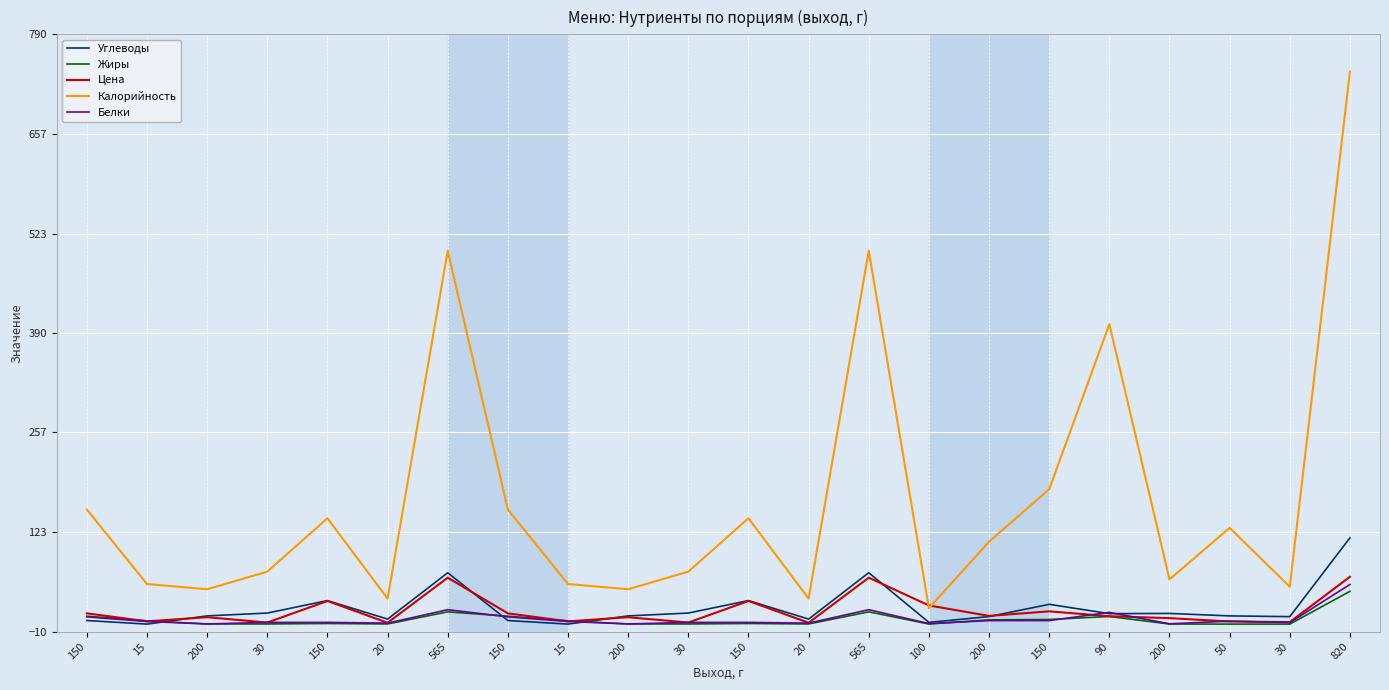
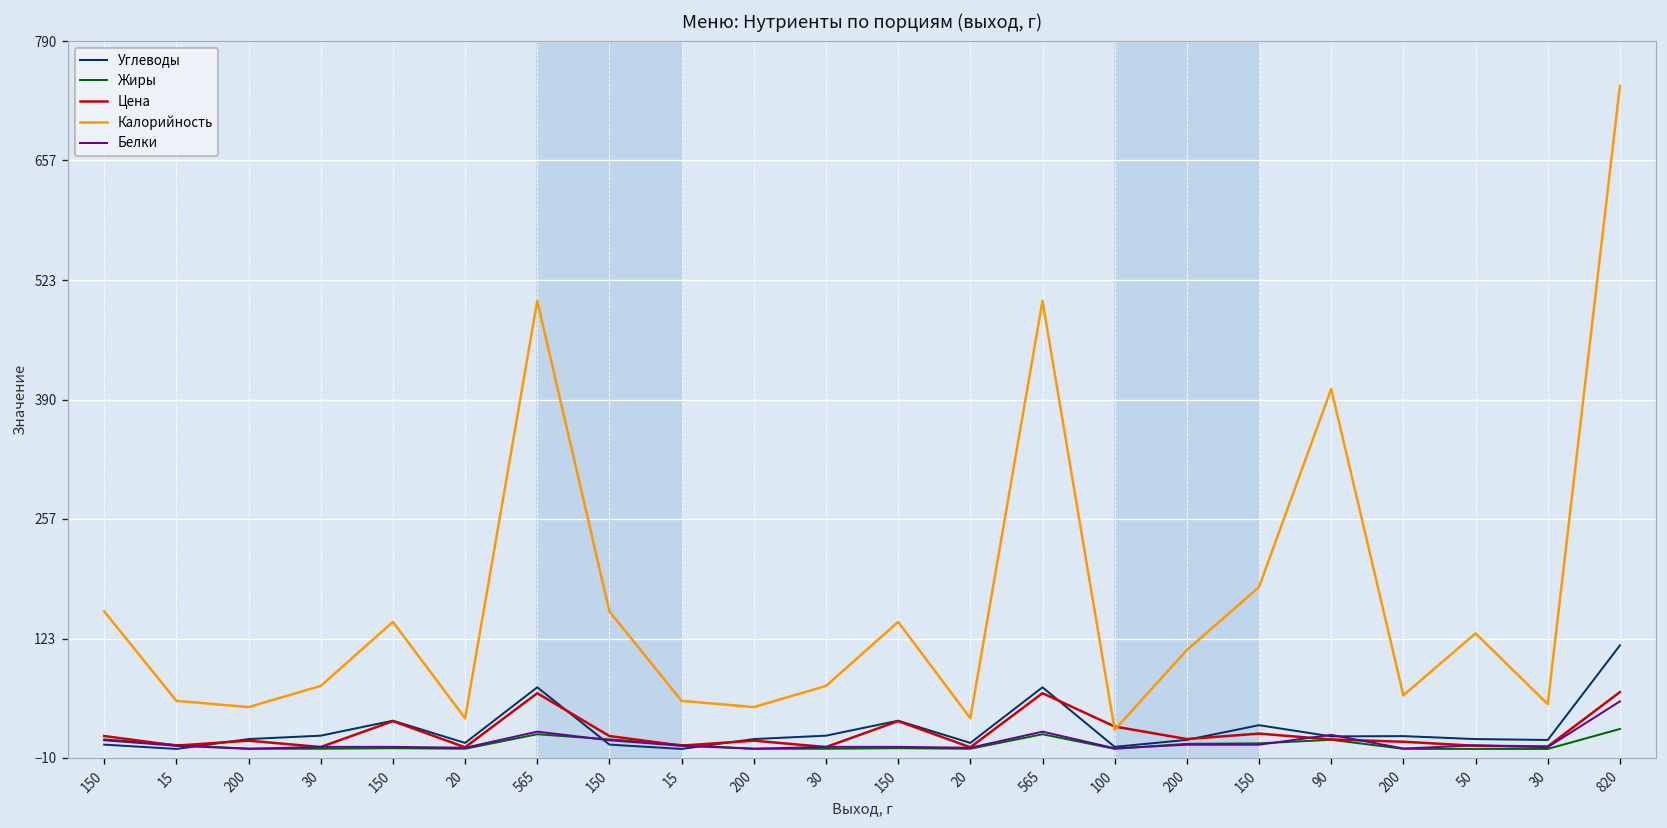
  {
    "Углеводы": {
      "50": 10,
      "820": 120
    },
    "Жиры": {
      "50": 0,
-     "820": 40
+     "820": 20
    },
    "Цена": {
      "100": 30,
      "820": 60
    },
    "Калорийность": {
      "100": 20,
      "90": 400,
      "50": 130,
      "820": 740
    },
    "Белки": {
      "820": 50
    }
  }
